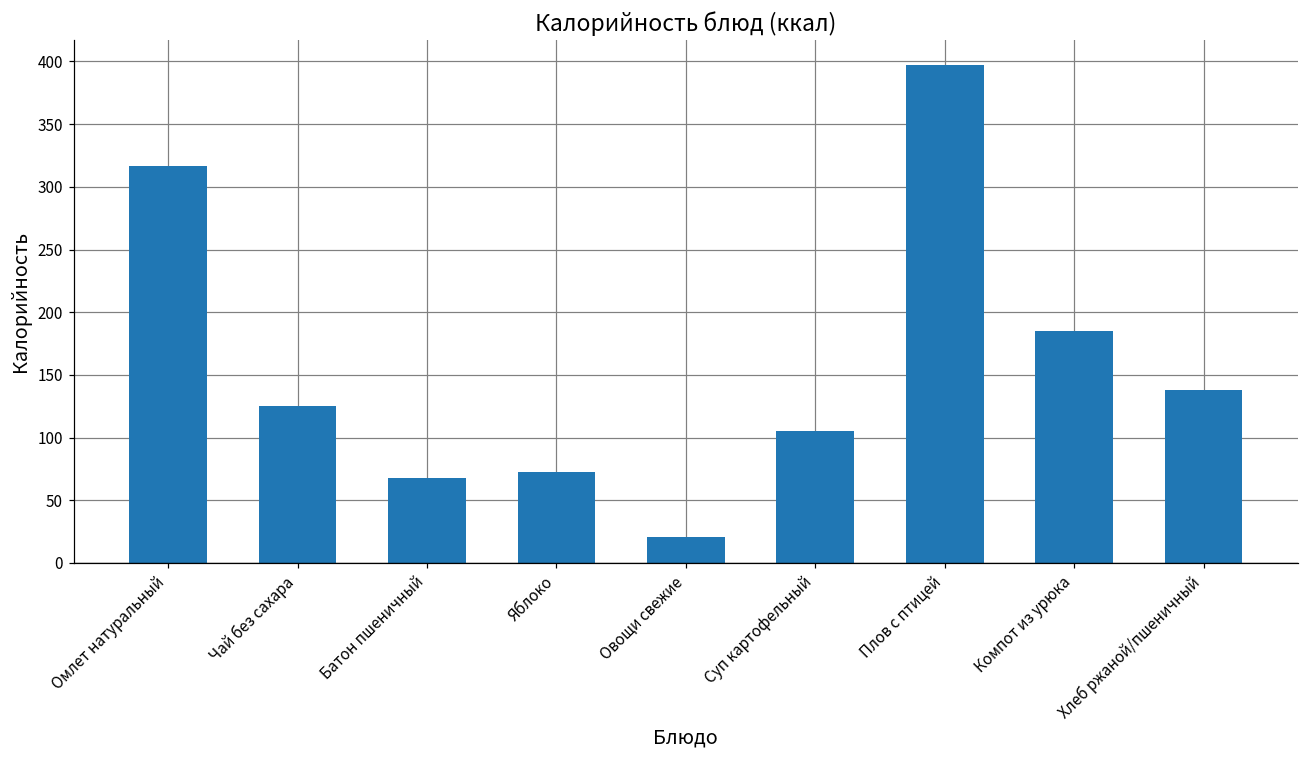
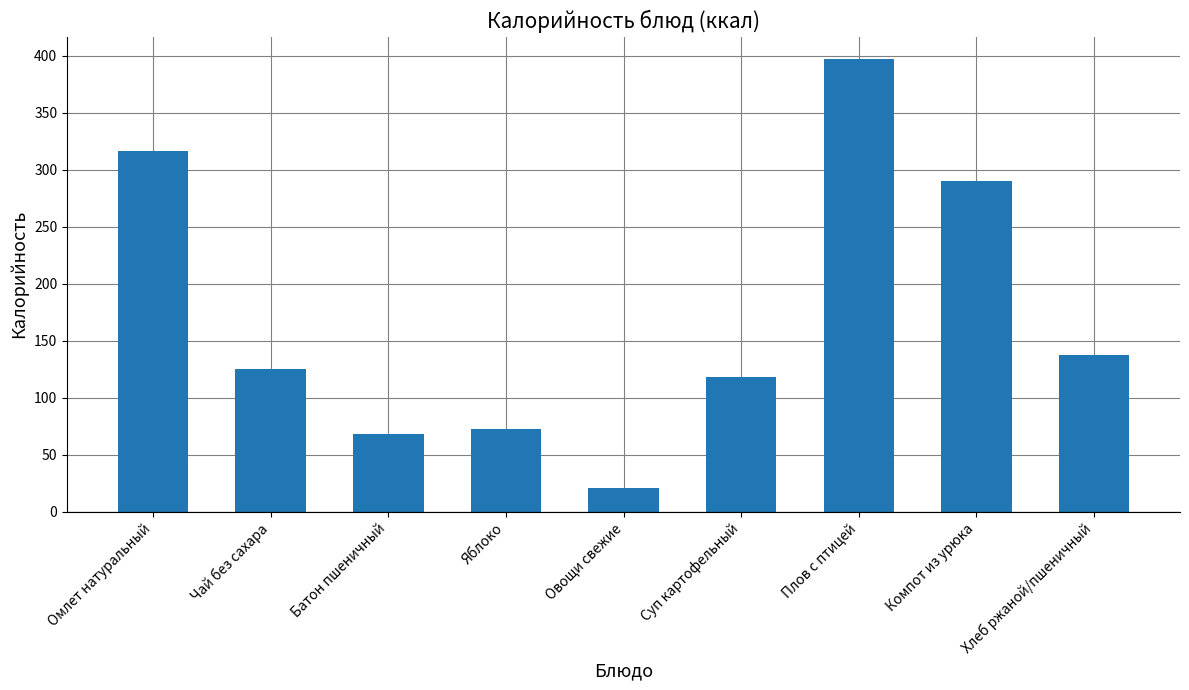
  {
    "Омлет натуральный": 316,
    "Чай без сахара": 125,
    "Батон пшеничный": 68,
    "Яблоко": 72,
    "Овощи свежие": 21,
-   "Суп картофельный": 106,
+   "Суп картофельный": 118,
    "Плов с птицей": 397,
-   "Компот из урюка": 185,
+   "Компот из урюка": 290,
    "Хлеб ржаной/пшеничный": 138
  }
